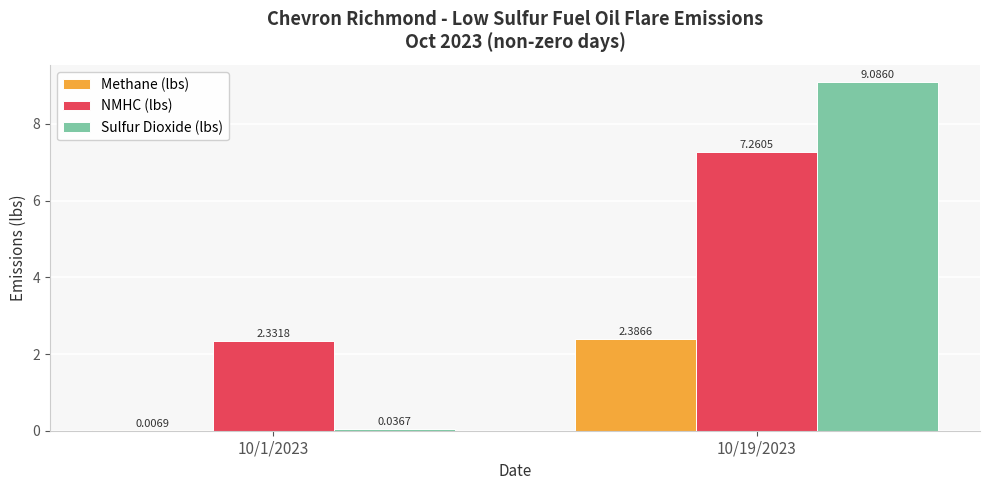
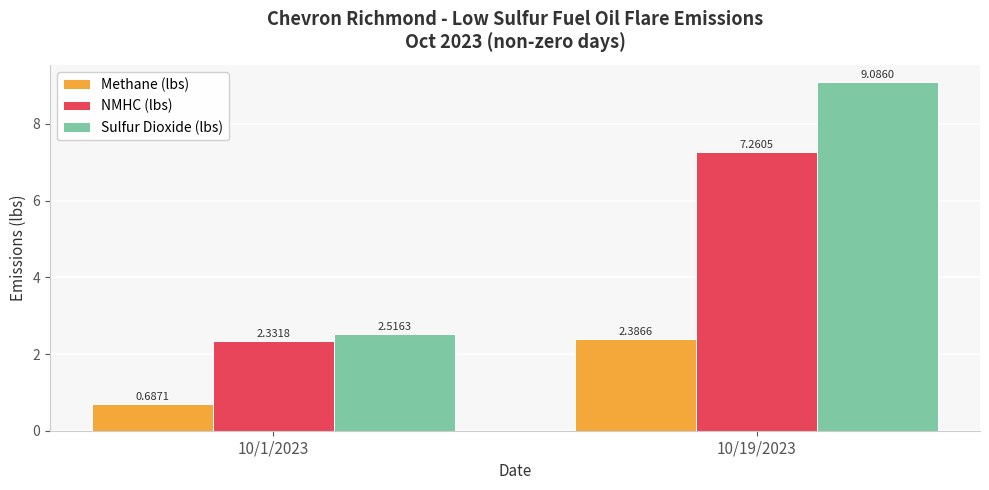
  {
    "Methane (lbs)": {
-     "10/1/2023": 0.0069,
+     "10/1/2023": 0.6871,
      "10/19/2023": 2.3866
    },
    "NMHC (lbs)": {
      "10/1/2023": 2.3318,
      "10/19/2023": 7.2605
    },
    "Sulfur Dioxide (lbs)": {
-     "10/1/2023": 0.0367,
+     "10/1/2023": 2.5163,
      "10/19/2023": 9.0860
    }
  }
